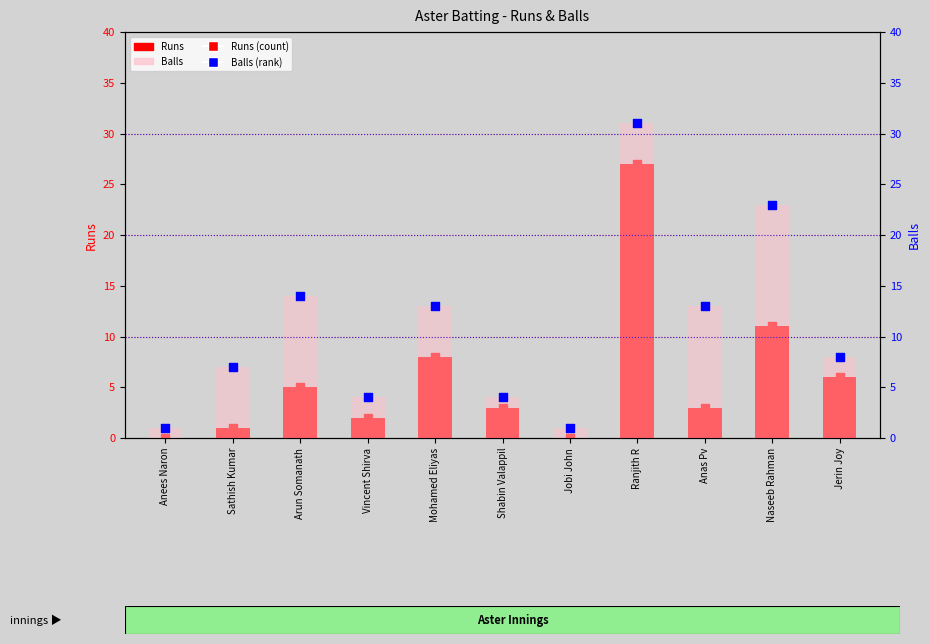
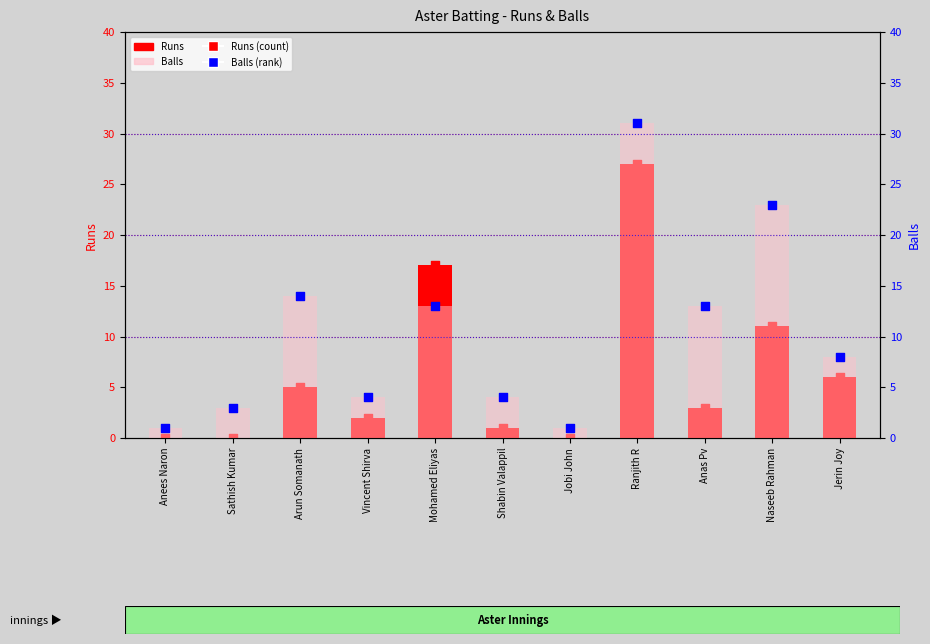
  {
    "Runs": {
      "Anees Naron": 0,
-     "Sathish Kumar": 1,
+     "Sathish Kumar": 0,
      "Arun Somanath": 5,
      "Vincent Shirva": 2,
-     "Mohamed Eliyas": 8,
-     "Shabin Valappil": 3,
+     "Mohamed Eliyas": 17,
+     "Shabin Valappil": 1,
      "Jobi John": 0,
      "Ranjith R": 27,
      "Anas Pv": 3,
      "Naseeb Rahman": 11,
      "Jerin Joy": 6
    },
    "Balls": {
      "Anees Naron": 1,
-     "Sathish Kumar": 7,
+     "Sathish Kumar": 3,
      "Arun Somanath": 14,
      "Vincent Shirva": 4,
      "Mohamed Eliyas": 13,
      "Shabin Valappil": 4,
      "Jobi John": 1,
      "Ranjith R": 31,
      "Anas Pv": 13,
      "Naseeb Rahman": 23,
      "Jerin Joy": 8
    }
  }
